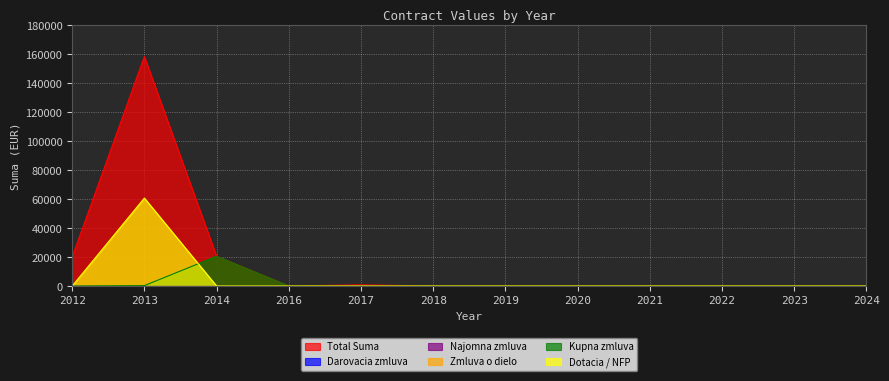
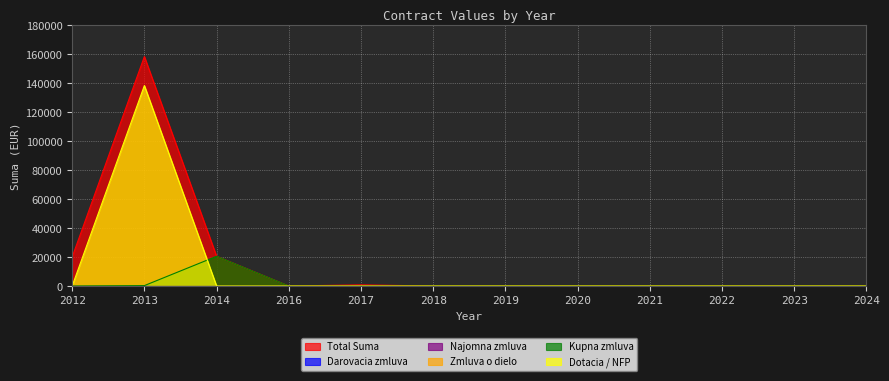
  {
    "Total Suma": {
      "2012": 20000,
      "2013": 158000
    },
    "Dotacia / NFP": {
-     "2013": 61000
+     "2013": 138000
    }
  }
